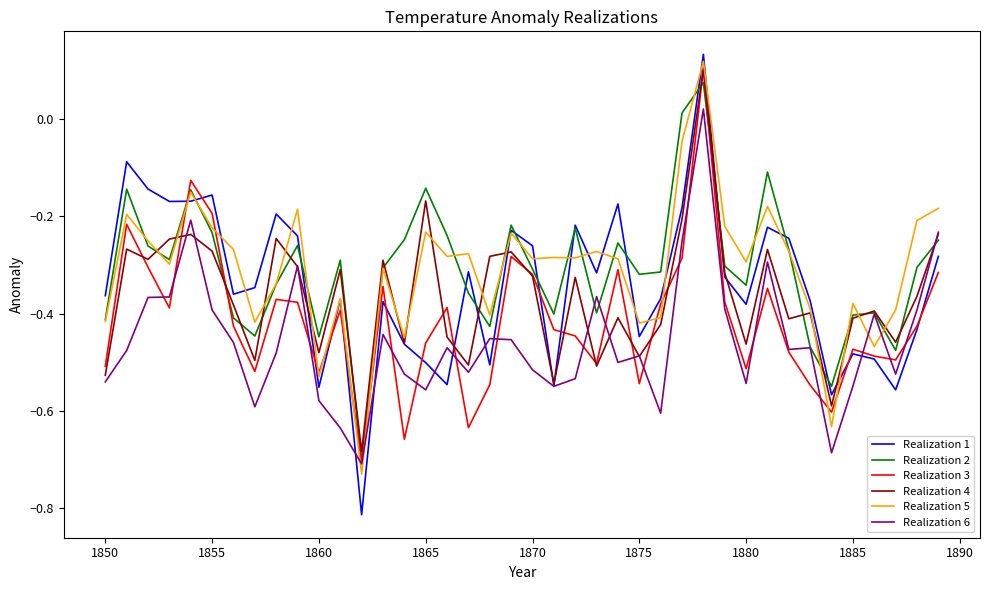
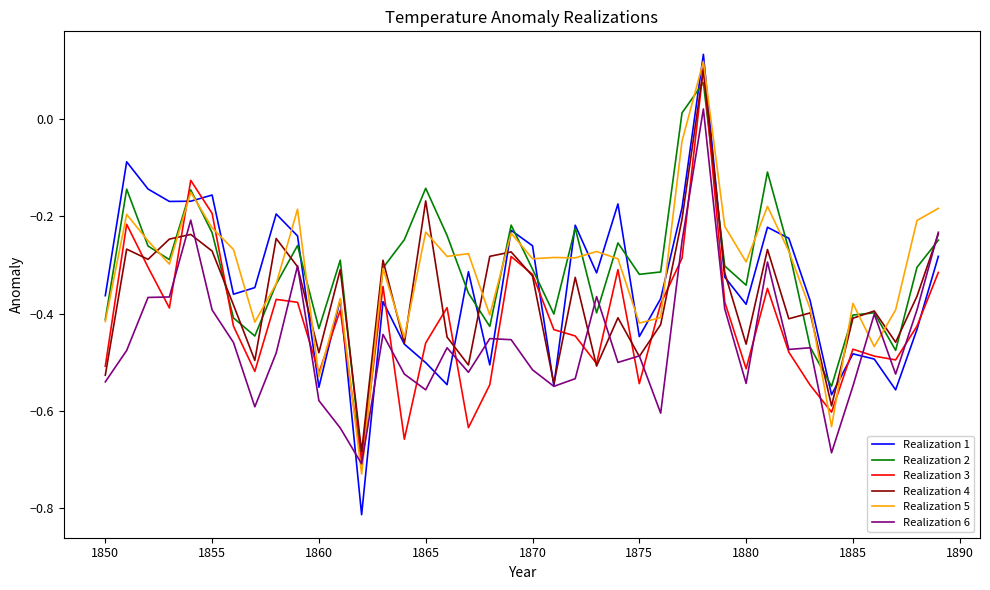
  {
    "Realization 1": {
      "1850": -0.36,
      "1855": -0.16,
      "1860": -0.55,
      "1865": -0.50,
      "1870": -0.26,
      "1875": -0.45,
      "1880": -0.38,
      "1885": -0.48
    },
    "Realization 2": {
      "1855": -0.23,
-     "1860": -0.45,
+     "1860": -0.43,
      "1865": -0.14,
      "1870": -0.31,
      "1875": -0.32,
      "1880": -0.34,
      "1885": -0.40
    },
    "Realization 3": {
      "1850": -0.51,
      "1855": -0.19,
      "1860": -0.52,
      "1865": -0.46,
      "1875": -0.54,
      "1880": -0.51,
      "1885": -0.47
    },
    "Realization 4": {
      "1850": -0.53,
      "1855": -0.27,
      "1860": -0.48,
      "1865": -0.17,
      "1880": -0.46,
      "1885": -0.41
    },
    "Realization 5": {
      "1855": -0.22,
      "1860": -0.53,
      "1865": -0.23,
      "1870": -0.29,
      "1875": -0.42,
      "1880": -0.29,
      "1885": -0.38
    },
    "Realization 6": {
      "1850": -0.54,
      "1855": -0.39,
      "1860": -0.58,
      "1865": -0.56,
      "1870": -0.52,
      "1880": -0.54,
      "1885": -0.55
    }
  }
